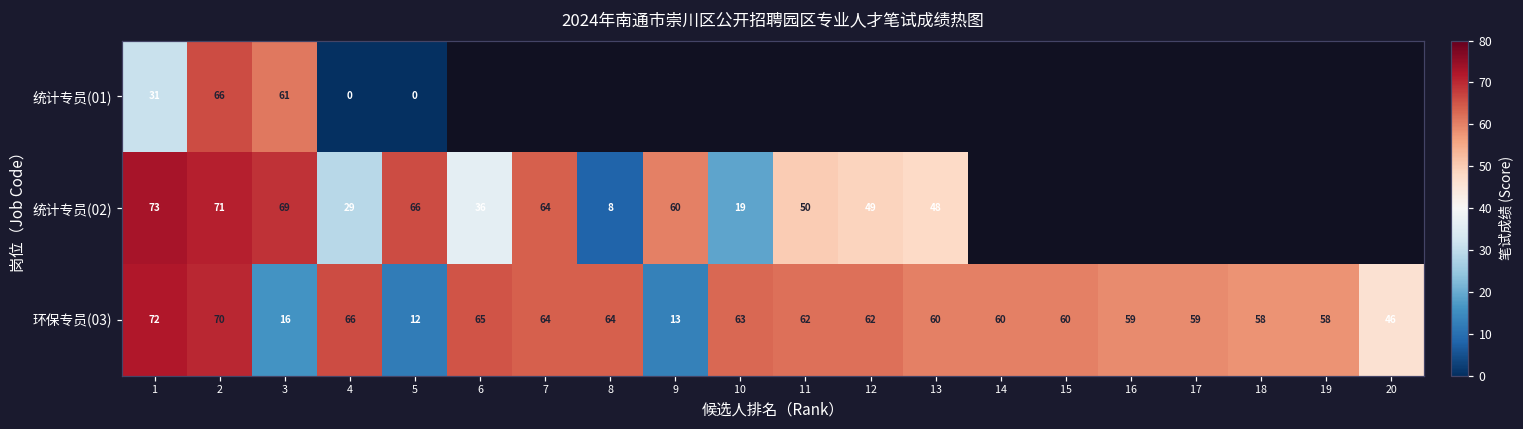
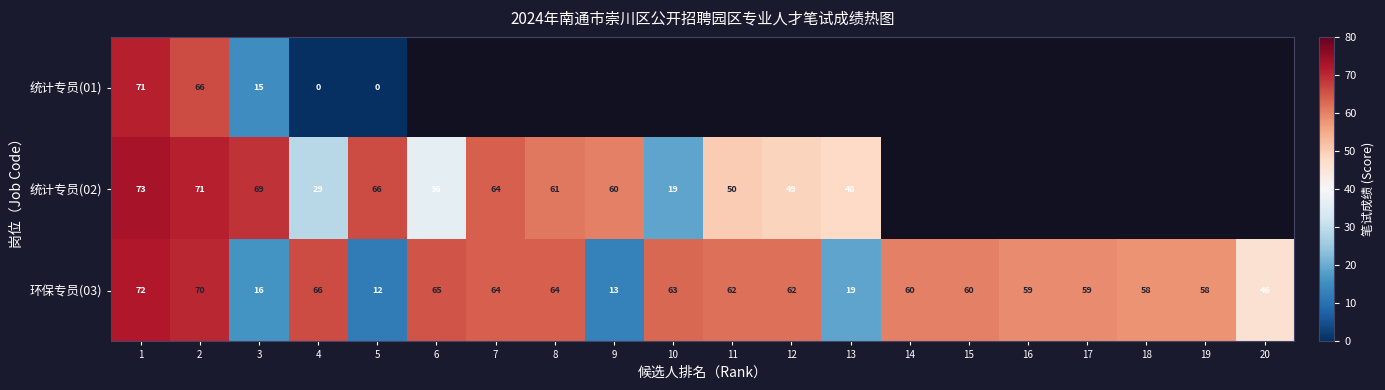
  {
    "统计专员(01)": {
-     "1": 31,
+     "1": 71,
      "2": 66,
-     "3": 61,
+     "3": 15,
      "4": 0,
      "5": 0
    },
    "统计专员(02)": {
      "1": 73,
      "2": 71,
      "3": 69,
      "4": 29,
      "5": 66,
      "7": 64,
-     "8": 8,
+     "8": 61,
      "9": 60,
      "10": 19,
      "11": 50,
      "12": 49,
      "13": 48
    },
    "环保专员(03)": {
      "1": 72,
      "2": 70,
      "3": 16,
      "4": 66,
      "5": 12,
      "6": 65,
      "7": 64,
      "8": 64,
      "9": 13,
      "10": 63,
      "11": 62,
      "12": 62,
-     "13": 60,
+     "13": 19,
      "14": 60,
      "15": 60,
      "16": 59,
      "17": 59,
      "18": 58,
      "19": 58
    }
  }
